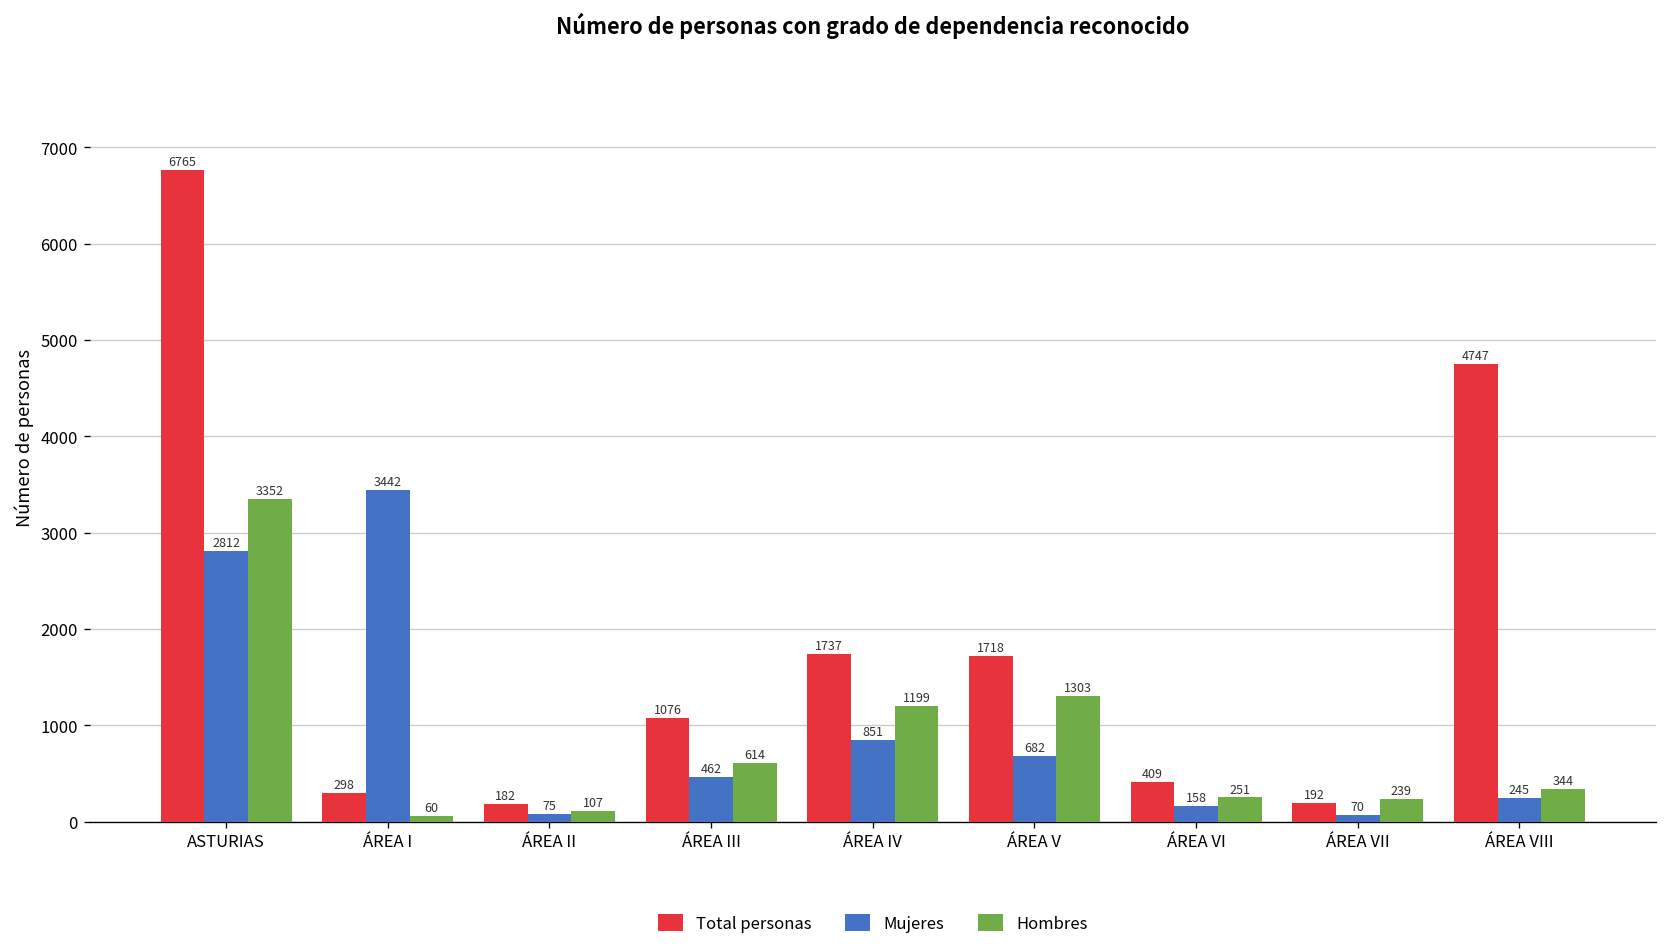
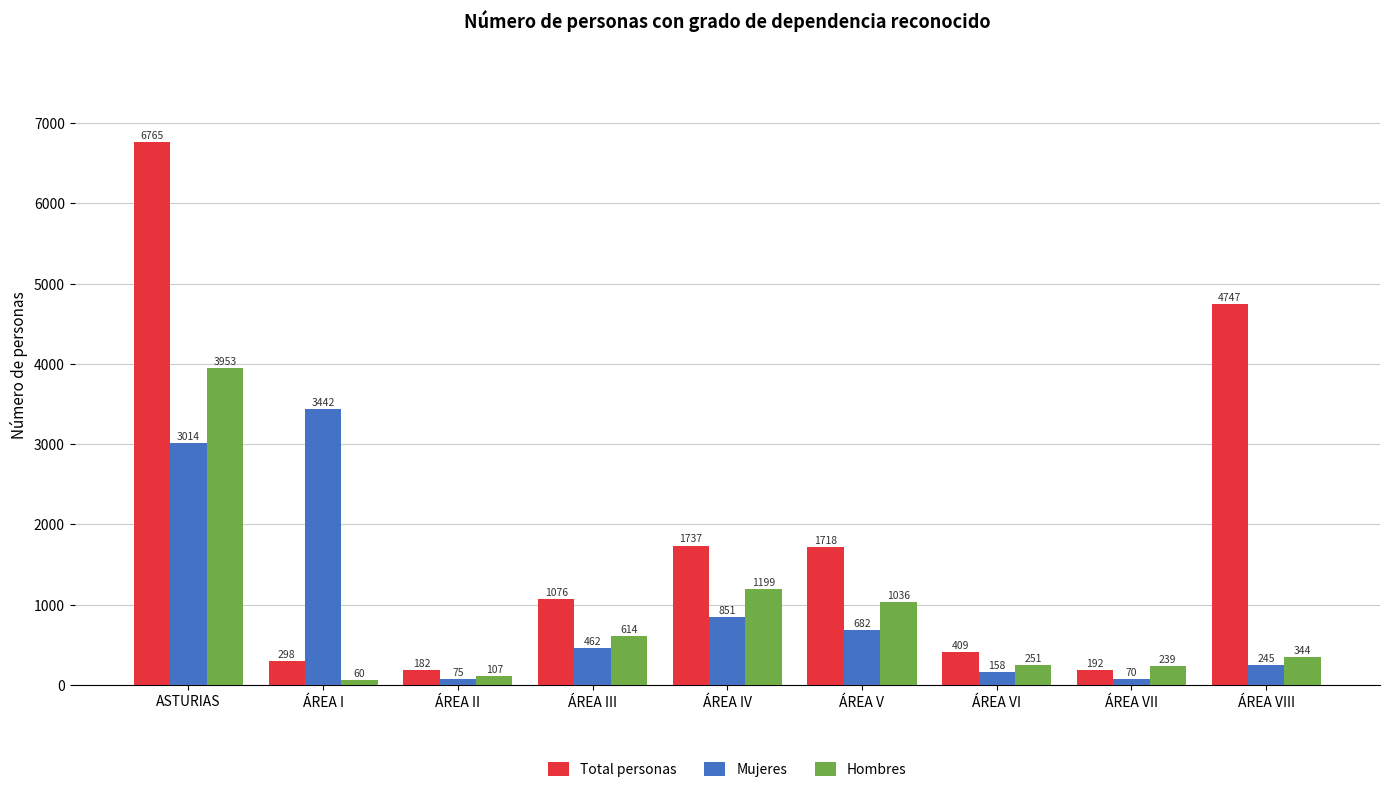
  {
    "Total personas": {
      "ASTURIAS": 6765,
      "ÁREA I": 298,
      "ÁREA II": 182,
      "ÁREA III": 1076,
      "ÁREA IV": 1737,
      "ÁREA V": 1718,
      "ÁREA VI": 409,
      "ÁREA VII": 192,
      "ÁREA VIII": 4747
    },
    "Mujeres": {
-     "ASTURIAS": 2812,
+     "ASTURIAS": 3014,
      "ÁREA I": 3442,
      "ÁREA II": 75,
      "ÁREA III": 462,
      "ÁREA IV": 851,
      "ÁREA V": 682,
      "ÁREA VI": 158,
      "ÁREA VII": 70,
      "ÁREA VIII": 245
    },
    "Hombres": {
-     "ASTURIAS": 3352,
+     "ASTURIAS": 3953,
      "ÁREA I": 60,
      "ÁREA II": 107,
      "ÁREA III": 614,
      "ÁREA IV": 1199,
-     "ÁREA V": 1303,
+     "ÁREA V": 1036,
      "ÁREA VI": 251,
      "ÁREA VII": 239,
      "ÁREA VIII": 344
    }
  }
